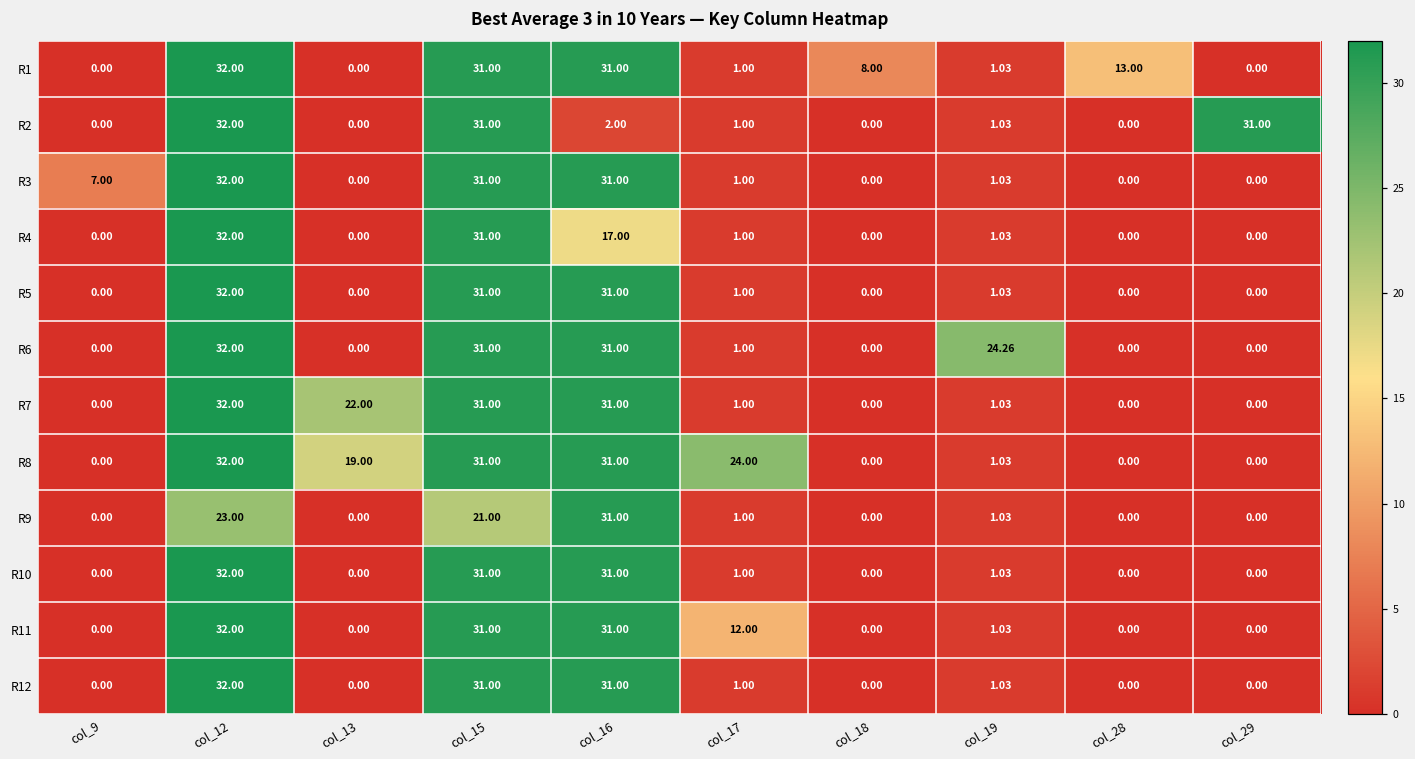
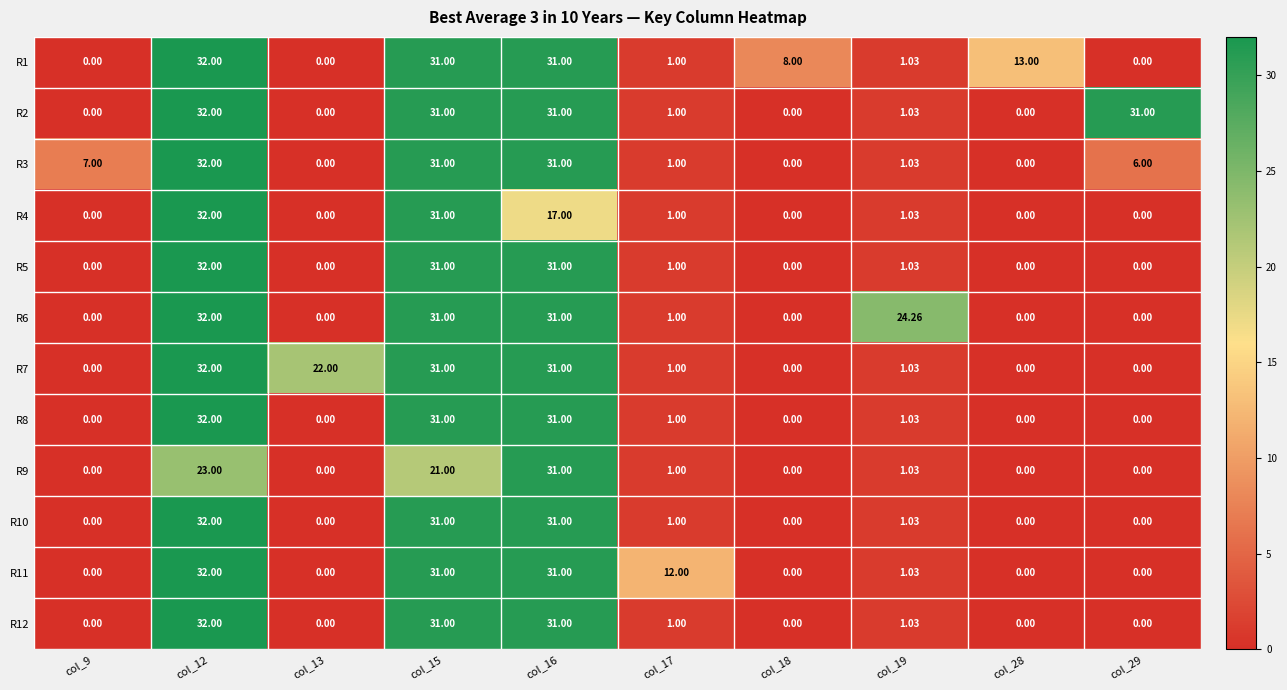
  {
    "R1": {
      "col_9": 0.00,
      "col_12": 32.00,
      "col_13": 0.00,
      "col_15": 31.00,
      "col_16": 31.00,
      "col_17": 1.00,
      "col_18": 8.00,
      "col_19": 1.03,
      "col_28": 13.00,
      "col_29": 0.00
    },
    "R2": {
      "col_9": 0.00,
      "col_12": 32.00,
      "col_13": 0.00,
      "col_15": 31.00,
-     "col_16": 2.00,
+     "col_16": 31.00,
      "col_17": 1.00,
      "col_18": 0.00,
      "col_19": 1.03,
      "col_28": 0.00,
      "col_29": 31.00
    },
    "R3": {
      "col_9": 7.00,
      "col_12": 32.00,
      "col_13": 0.00,
      "col_15": 31.00,
      "col_16": 31.00,
      "col_17": 1.00,
      "col_18": 0.00,
      "col_19": 1.03,
      "col_28": 0.00,
-     "col_29": 0.00
+     "col_29": 6.00
    },
    "R4": {
      "col_9": 0.00,
      "col_12": 32.00,
      "col_13": 0.00,
      "col_15": 31.00,
      "col_16": 17.00,
      "col_17": 1.00,
      "col_18": 0.00,
      "col_19": 1.03,
      "col_28": 0.00,
      "col_29": 0.00
    },
    "R5": {
      "col_9": 0.00,
      "col_12": 32.00,
      "col_13": 0.00,
      "col_15": 31.00,
      "col_16": 31.00,
      "col_17": 1.00,
      "col_18": 0.00,
      "col_19": 1.03,
      "col_28": 0.00,
      "col_29": 0.00
    },
    "R6": {
      "col_9": 0.00,
      "col_12": 32.00,
      "col_13": 0.00,
      "col_15": 31.00,
      "col_16": 31.00,
      "col_17": 1.00,
      "col_18": 0.00,
      "col_19": 24.26,
      "col_28": 0.00,
      "col_29": 0.00
    },
    "R7": {
      "col_9": 0.00,
      "col_12": 32.00,
      "col_13": 22.00,
      "col_15": 31.00,
      "col_16": 31.00,
      "col_17": 1.00,
      "col_18": 0.00,
      "col_19": 1.03,
      "col_28": 0.00,
      "col_29": 0.00
    },
    "R8": {
      "col_9": 0.00,
      "col_12": 32.00,
-     "col_13": 19.00,
+     "col_13": 0.00,
      "col_15": 31.00,
      "col_16": 31.00,
-     "col_17": 24.00,
+     "col_17": 1.00,
      "col_18": 0.00,
      "col_19": 1.03,
      "col_28": 0.00,
      "col_29": 0.00
    },
    "R9": {
      "col_9": 0.00,
      "col_12": 23.00,
      "col_13": 0.00,
      "col_15": 21.00,
      "col_16": 31.00,
      "col_17": 1.00,
      "col_18": 0.00,
      "col_19": 1.03,
      "col_28": 0.00,
      "col_29": 0.00
    },
    "R10": {
      "col_9": 0.00,
      "col_12": 32.00,
      "col_13": 0.00,
      "col_15": 31.00,
      "col_16": 31.00,
      "col_17": 1.00,
      "col_18": 0.00,
      "col_19": 1.03,
      "col_28": 0.00,
      "col_29": 0.00
    },
    "R11": {
      "col_9": 0.00,
      "col_12": 32.00,
      "col_13": 0.00,
      "col_15": 31.00,
      "col_16": 31.00,
      "col_17": 12.00,
      "col_18": 0.00,
      "col_19": 1.03,
      "col_28": 0.00,
      "col_29": 0.00
    },
    "R12": {
      "col_9": 0.00,
      "col_12": 32.00,
      "col_13": 0.00,
      "col_15": 31.00,
      "col_16": 31.00,
      "col_17": 1.00,
      "col_18": 0.00,
      "col_19": 1.03,
      "col_28": 0.00,
      "col_29": 0.00
    }
  }
